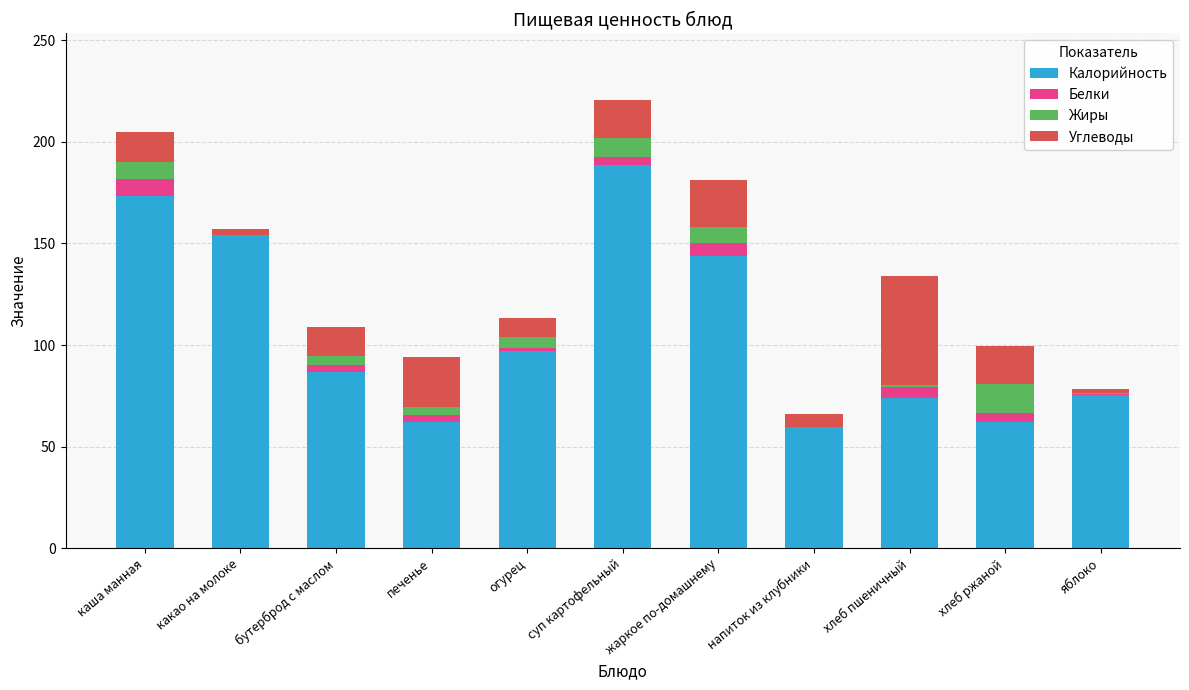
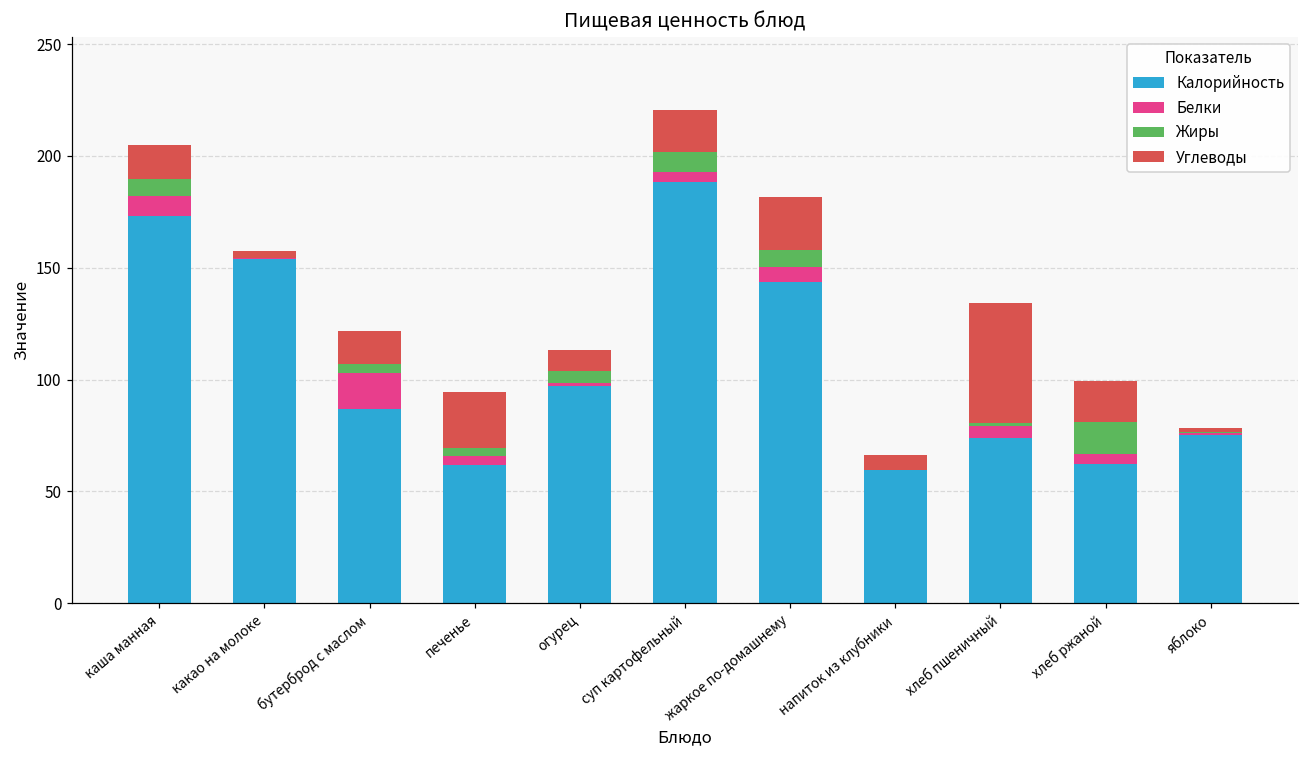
  {
    "Калорийность": {
      "каша манная": 173,
      "какао на молоке": 154,
      "бутерброд с маслом": 87,
      "печенье": 62,
      "огурец": 97,
      "суп картофельный": 188,
      "жаркое по-домашнему": 144,
      "напиток из клубники": 60,
      "хлеб пшеничный": 74,
      "хлеб ржаной": 62,
      "яблоко": 75
    },
    "Белки": {
      "каша манная": 9,
-     "бутерброд с маслом": 3,
+     "бутерброд с маслом": 16,
      "печенье": 4,
      "огурец": 2,
      "суп картофельный": 4,
      "жаркое по-домашнему": 7,
      "хлеб пшеничный": 5,
      "хлеб ржаной": 4
    },
    "Жиры": {
      "каша манная": 8,
      "какао на молоке": 0,
      "бутерброд с маслом": 4,
      "печенье": 4,
      "огурец": 5,
      "суп картофельный": 9,
      "жаркое по-домашнему": 8,
      "напиток из клубники": 0,
      "хлеб ржаной": 14
    },
    "Углеводы": {
      "каша манная": 15,
      "какао на молоке": 3,
      "бутерброд с маслом": 15,
      "печенье": 25,
      "огурец": 9,
      "суп картофельный": 19,
      "жаркое по-домашнему": 23,
      "напиток из клубники": 6,
      "хлеб пшеничный": 54,
      "хлеб ржаной": 18,
      "яблоко": 2
    }
  }
